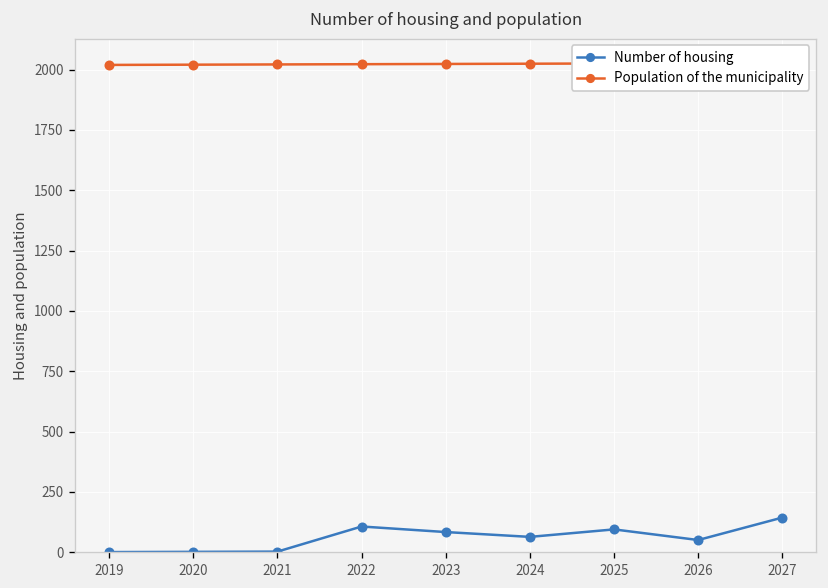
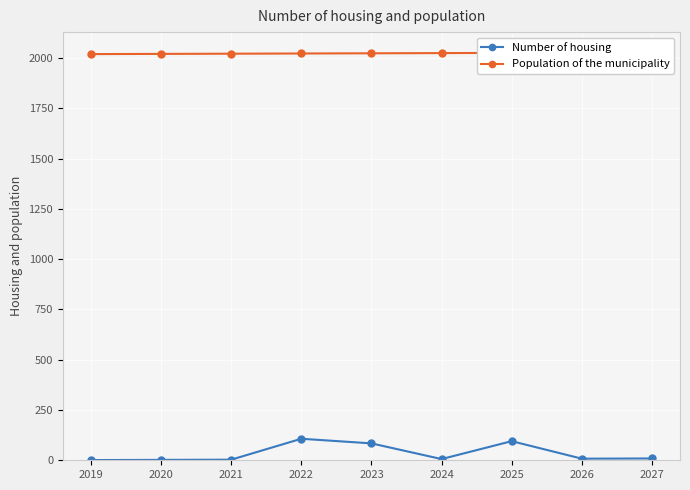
  {
    "Number of housing": {
      "2019": 0,
      "2020": 0,
      "2021": 0,
      "2022": 110,
      "2023": 80,
-     "2024": 60,
+     "2024": 10,
      "2025": 100,
-     "2026": 50,
-     "2027": 140
+     "2026": 10,
+     "2027": 10
    },
    "Population of the municipality": {
      "2019": 2020,
      "2020": 2020,
      "2021": 2020,
      "2022": 2020,
      "2023": 2020,
      "2024": 2020
    }
  }
